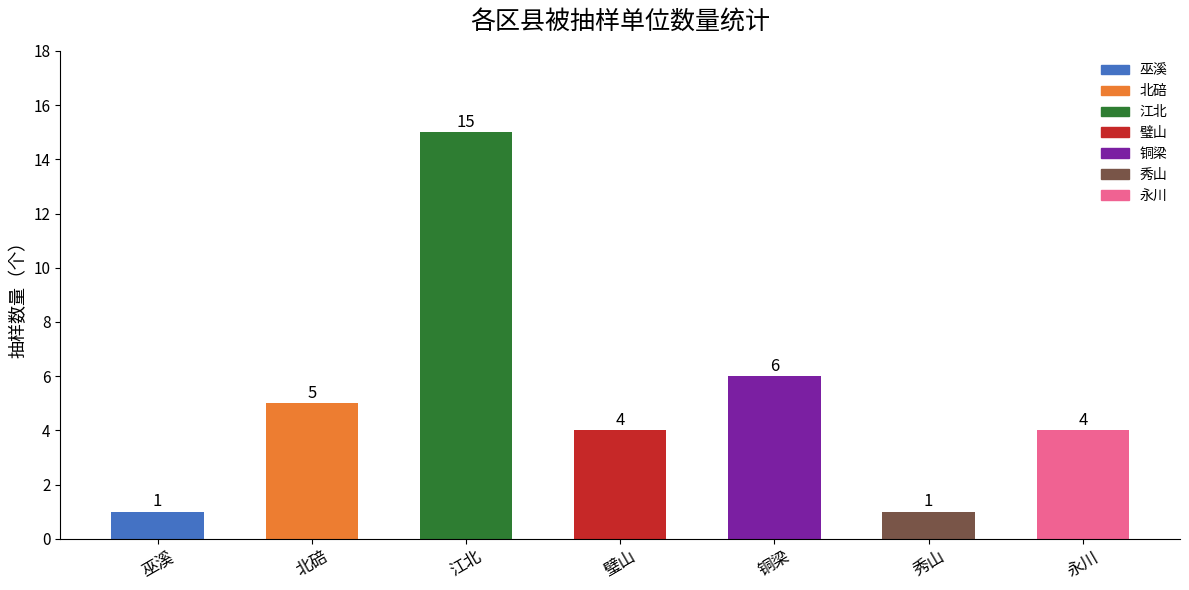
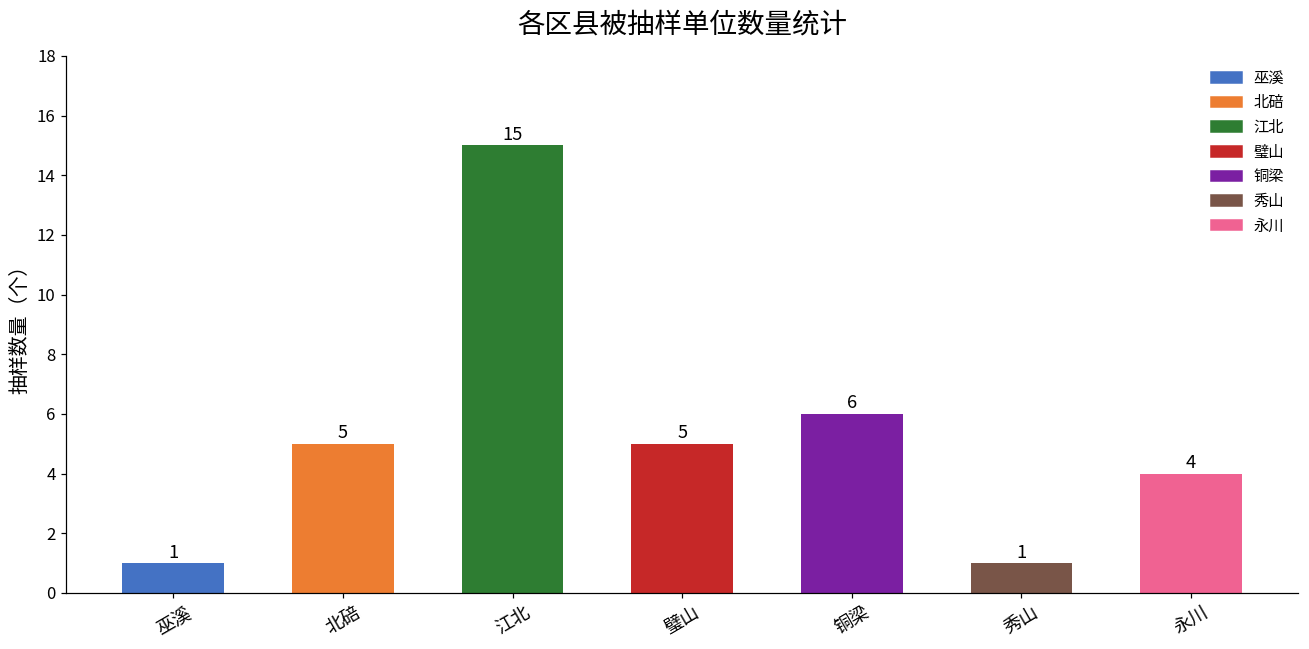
  {
    "巫溪": 1,
    "北碚": 5,
    "江北": 15,
-   "璧山": 4,
+   "璧山": 5,
    "铜梁": 6,
    "秀山": 1,
    "永川": 4
  }
